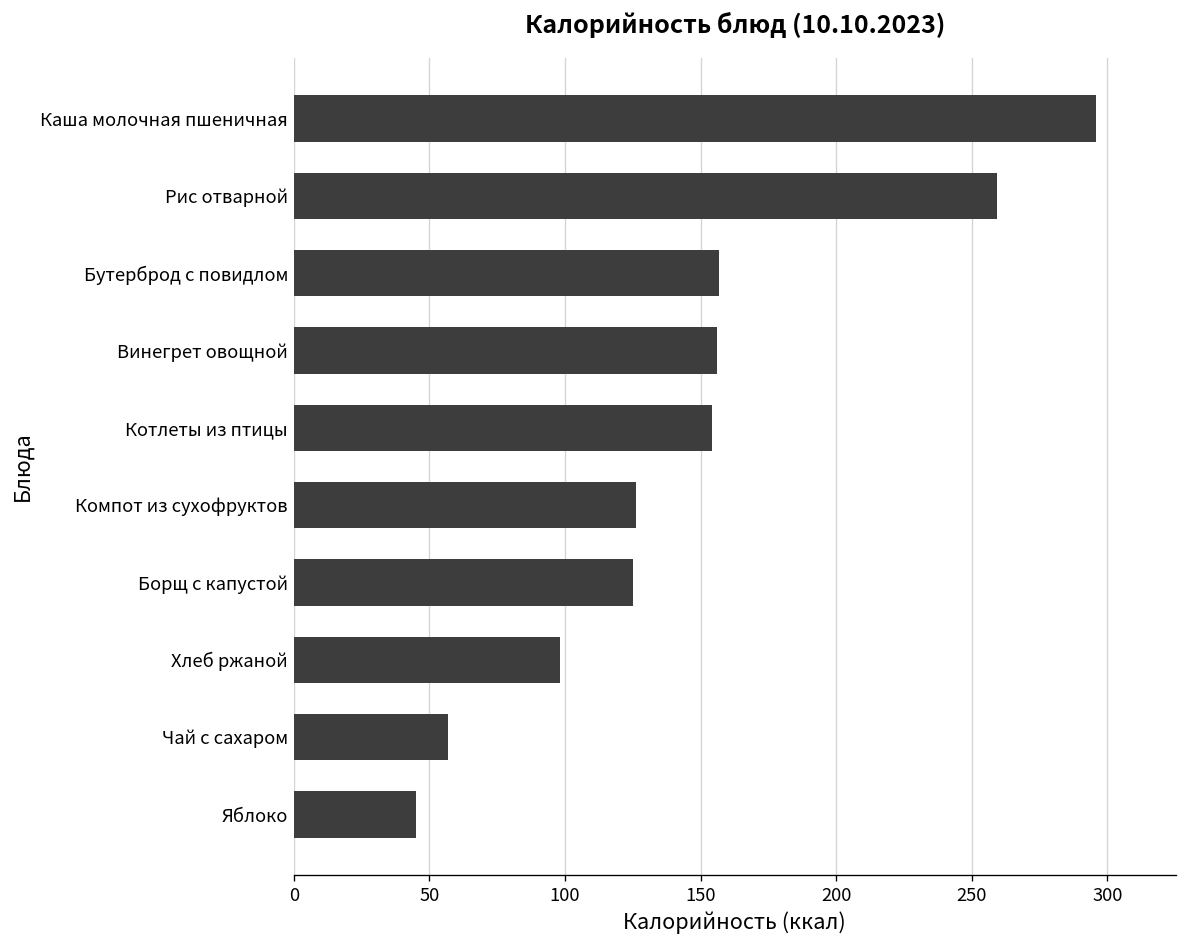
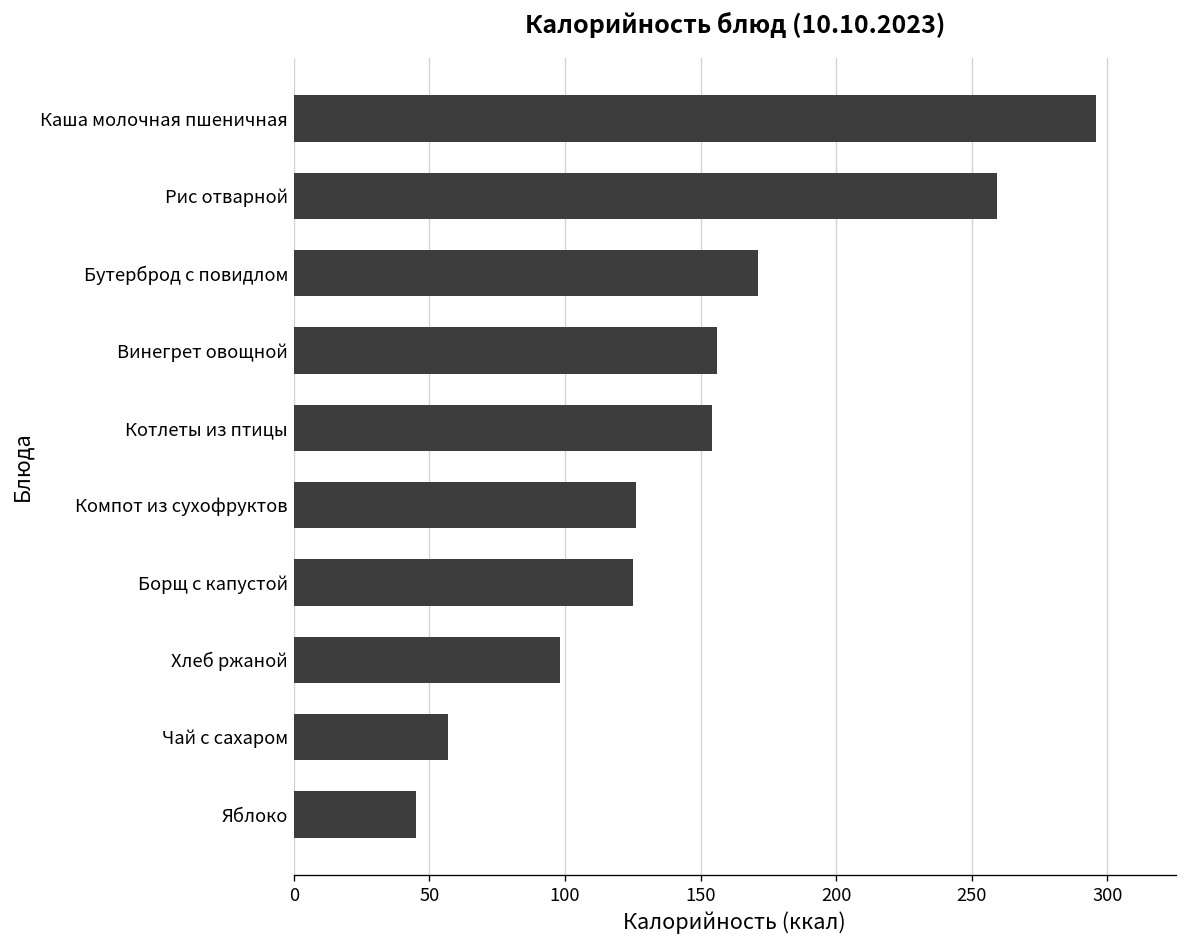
  {
    "Каша молочная пшеничная": 296,
    "Рис отварной": 259,
-   "Бутерброд с повидлом": 157,
+   "Бутерброд с повидлом": 171,
    "Винегрет овощной": 156,
    "Котлеты из птицы": 154,
    "Компот из сухофруктов": 126,
    "Борщ с капустой": 125,
    "Хлеб ржаной": 98,
    "Чай с сахаром": 57,
    "Яблоко": 45
  }
